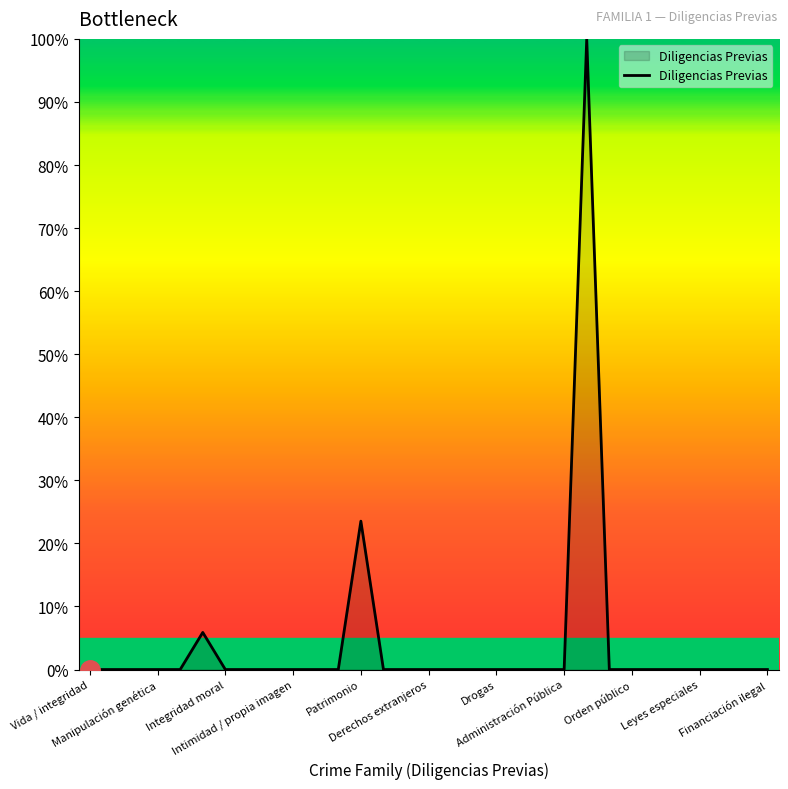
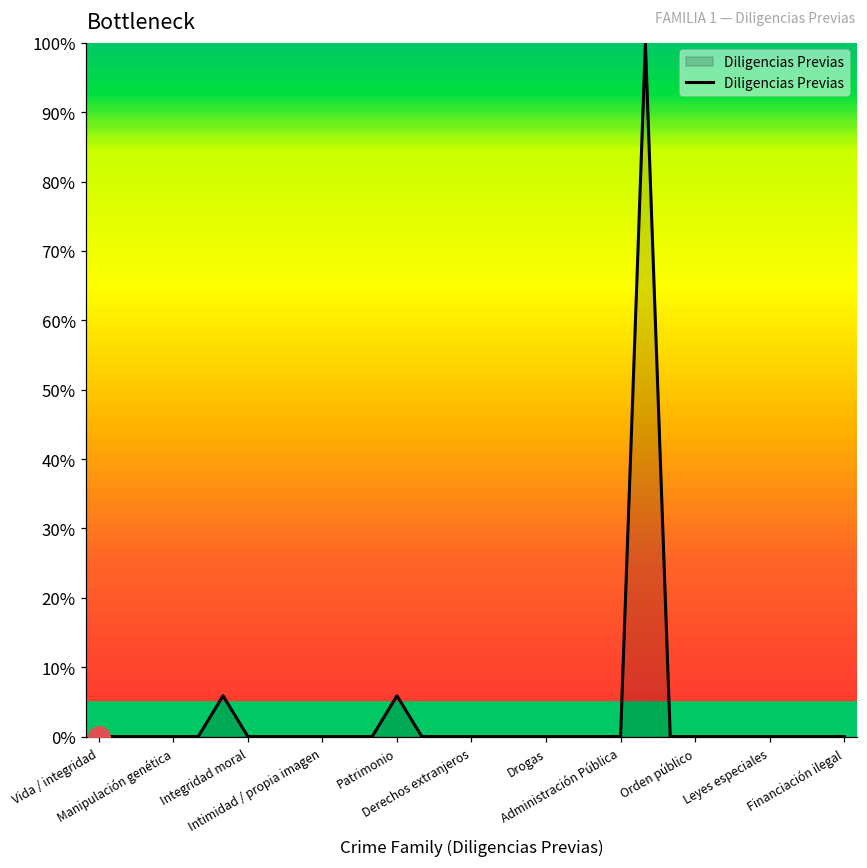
  {
    "Diligencias Previas": {
-     "Patrimonio": "24%"
+     "Patrimonio": "6%"
    }
  }
